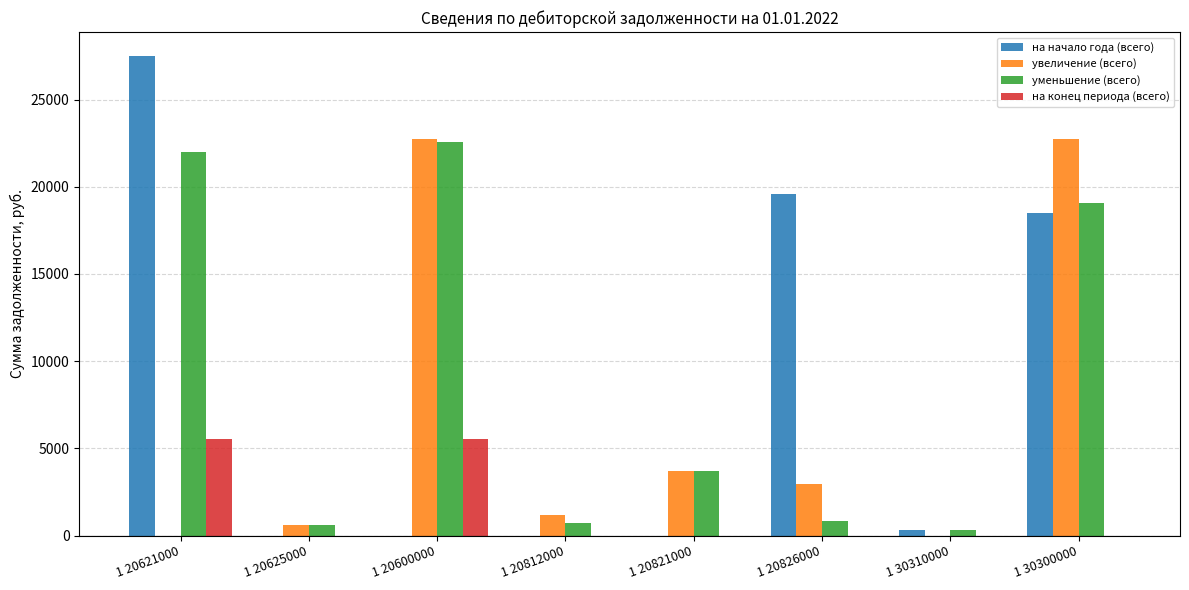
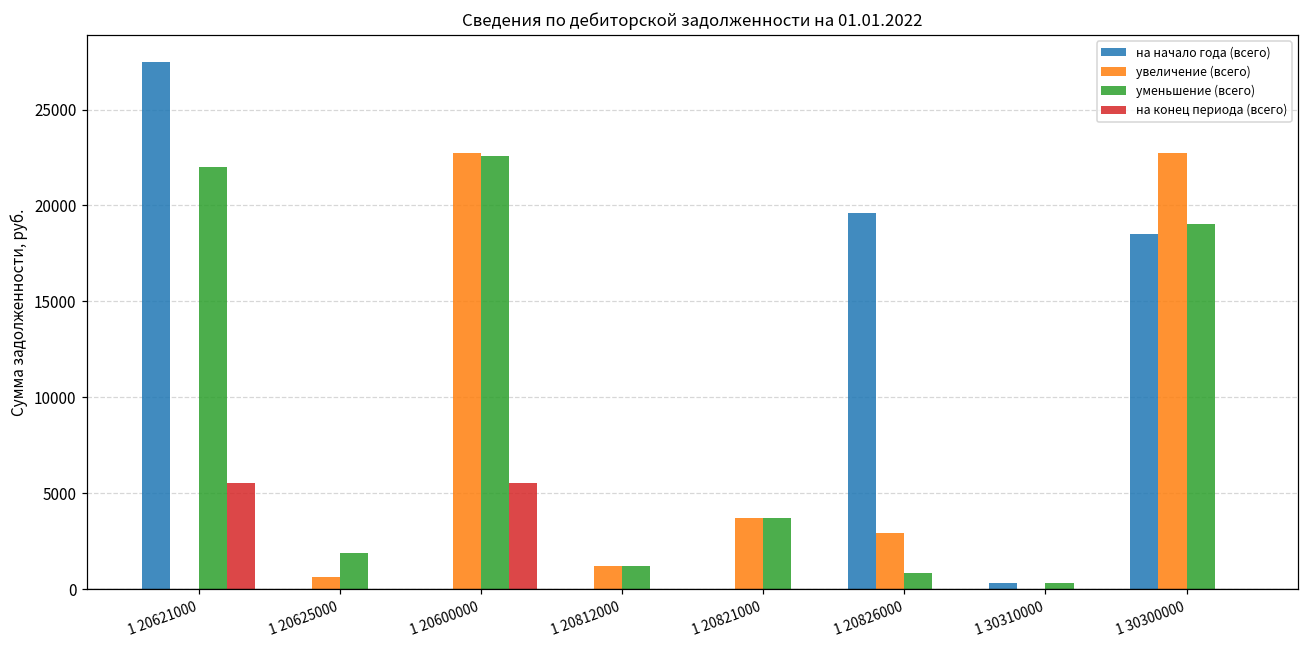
  {
    "на начало года (всего)": {
      "1 20621000": 27500,
      "1 20625000": 0,
      "1 20600000": 0,
      "1 20812000": 0,
      "1 20821000": 0,
      "1 20826000": 19600,
      "1 30310000": 300,
      "1 30300000": 18500
    },
    "увеличение (всего)": {
      "1 20621000": 0,
      "1 20625000": 600,
      "1 20600000": 22700,
      "1 20812000": 1200,
      "1 20821000": 3700,
      "1 20826000": 2900,
      "1 30310000": 0,
      "1 30300000": 22700
    },
    "уменьшение (всего)": {
      "1 20621000": 22000,
-     "1 20625000": 600,
+     "1 20625000": 1900,
      "1 20600000": 22600,
-     "1 20812000": 700,
+     "1 20812000": 1200,
      "1 20821000": 3700,
      "1 20826000": 900,
      "1 30310000": 300,
      "1 30300000": 19100
    },
    "на конец периода (всего)": {
      "1 20621000": 5500,
      "1 20625000": 0,
      "1 20600000": 5500,
      "1 20812000": 0,
      "1 20821000": 0,
      "1 20826000": 0,
      "1 30310000": 0,
      "1 30300000": 0
    }
  }
